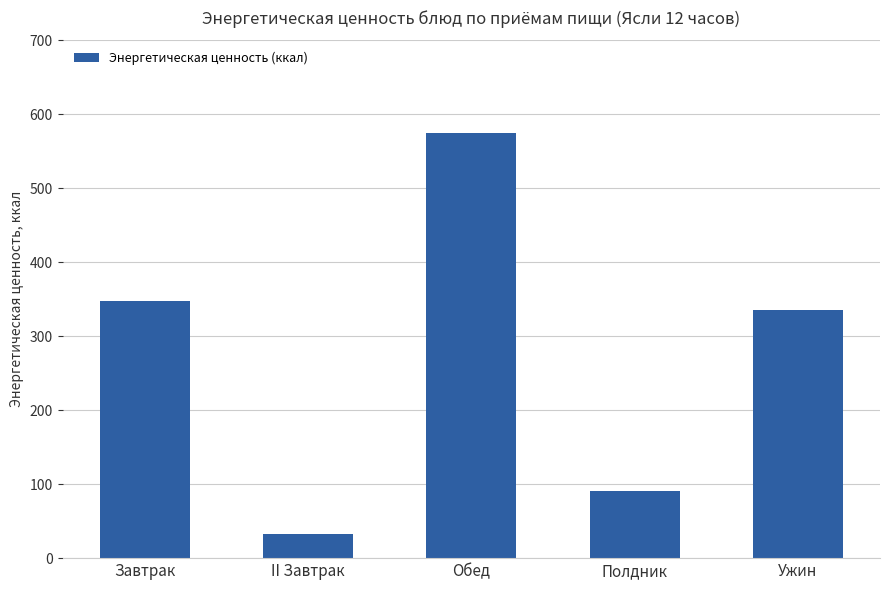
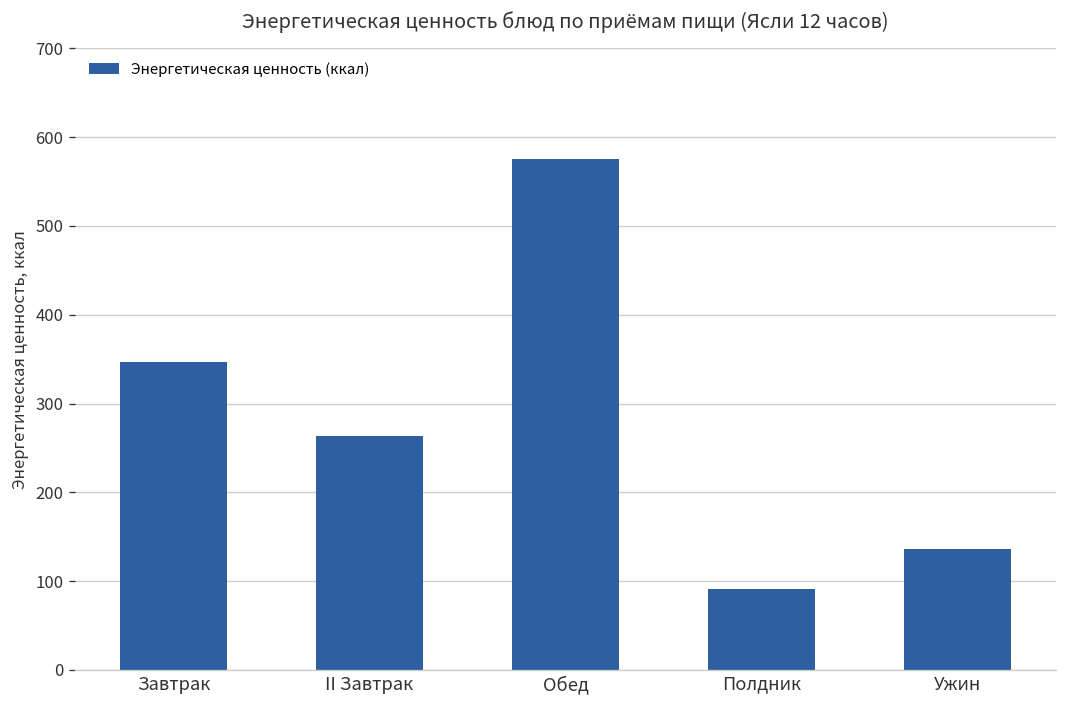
  {
    "Завтрак": 350,
-   "II Завтрак": 30,
+   "II Завтрак": 260,
    "Обед": 580,
    "Полдник": 90,
-   "Ужин": 340
+   "Ужин": 140
  }
